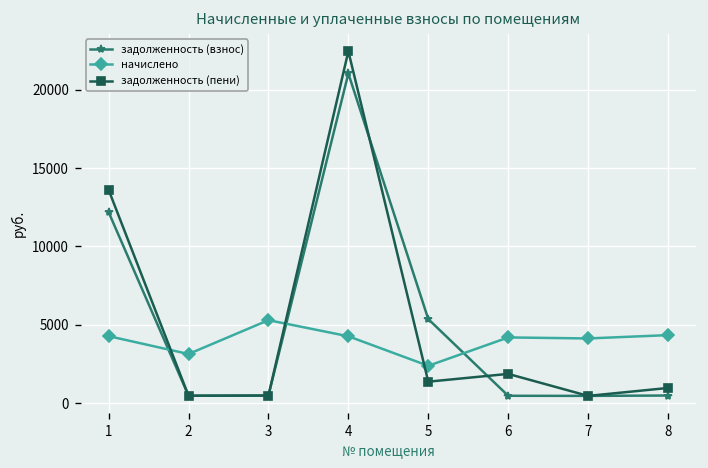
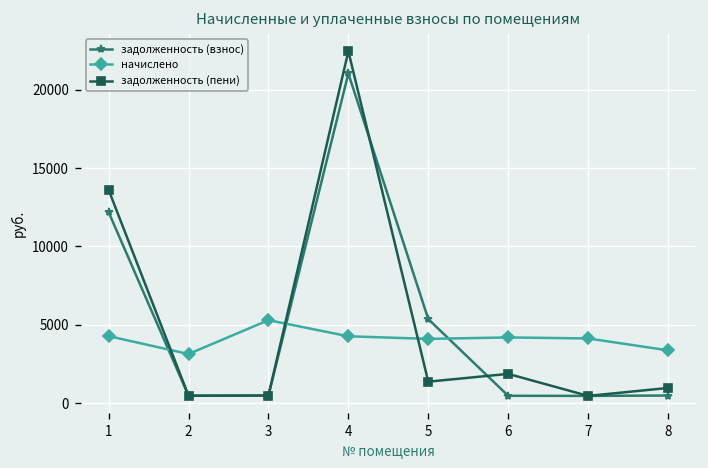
  {
    "начислено": {
      "1": 4300,
      "2": 3100,
      "3": 5300,
      "4": 4300,
-     "5": 2400,
+     "5": 4100,
      "6": 4200,
      "7": 4100,
-     "8": 4300
+     "8": 3400
    }
  }
